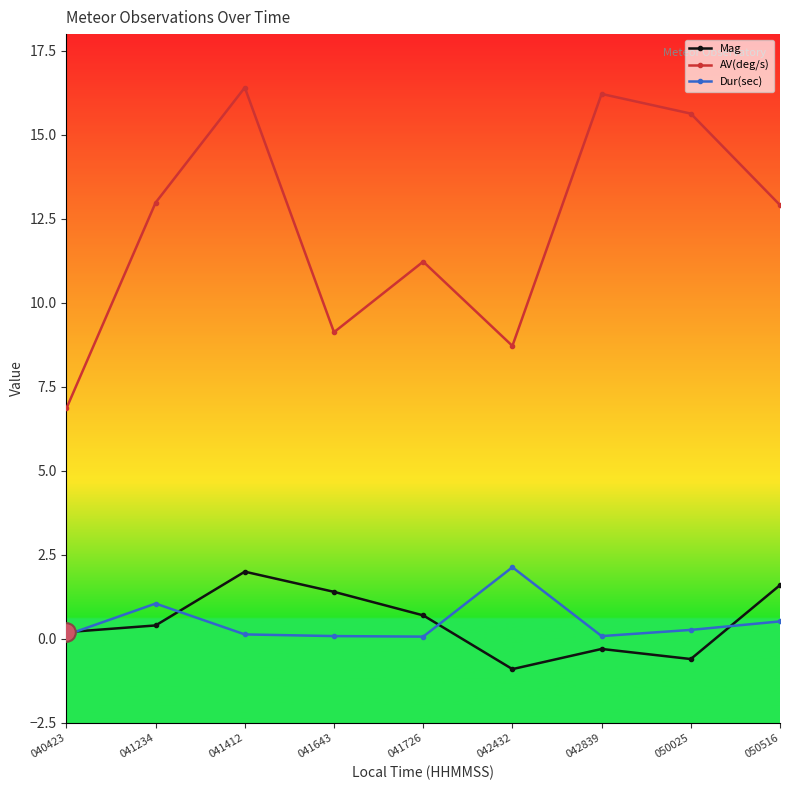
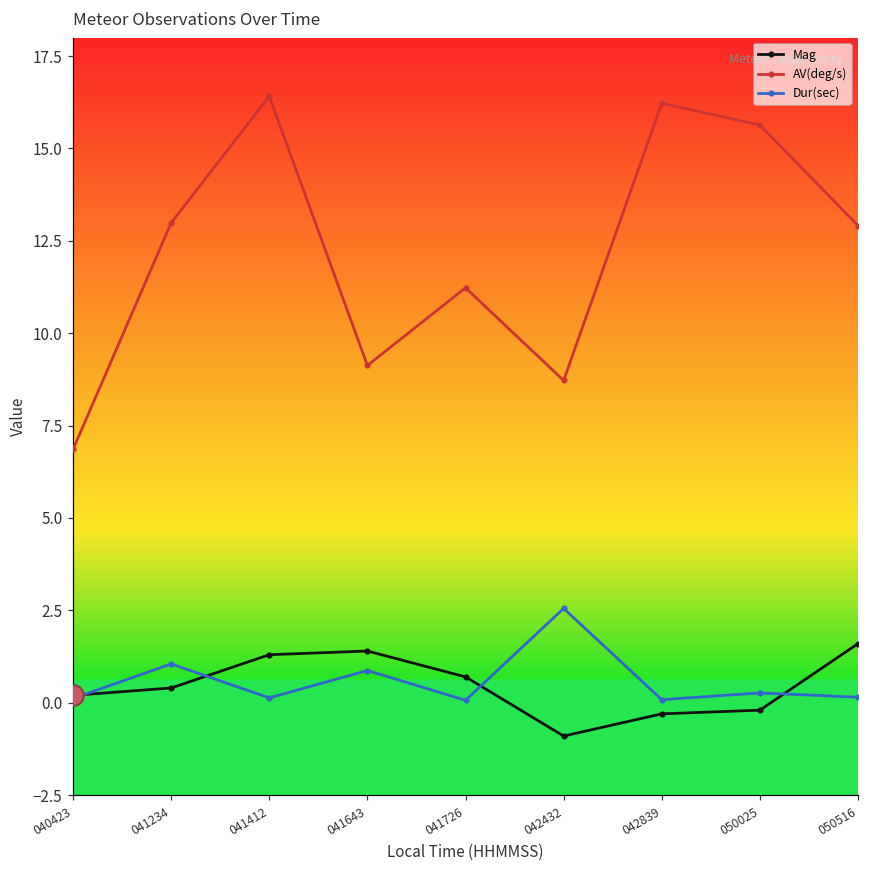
  {
    "Mag": {
      "041234": 0.4,
-     "041412": 2.0,
+     "041412": 1.3,
      "041643": 1.4,
      "041726": 0.7,
      "042432": -0.9,
      "042839": -0.3,
-     "050025": -0.6,
+     "050025": -0.2,
      "050516": 1.6
    },
    "AV(deg/s)": {
      "040423": 6.9,
      "041234": 13.0,
      "041412": 16.4,
      "041643": 9.1,
      "041726": 11.2,
      "042432": 8.7,
      "042839": 16.2,
      "050025": 15.6,
      "050516": 12.9
    },
    "Dur(sec)": {
      "040423": 0.1,
      "041234": 1.1,
      "041412": 0.1,
-     "041643": 0.1,
+     "041643": 0.9,
      "041726": 0.1,
-     "042432": 2.1,
+     "042432": 2.6,
      "042839": 0.1,
      "050025": 0.3,
-     "050516": 0.5
+     "050516": 0.2
    }
  }
